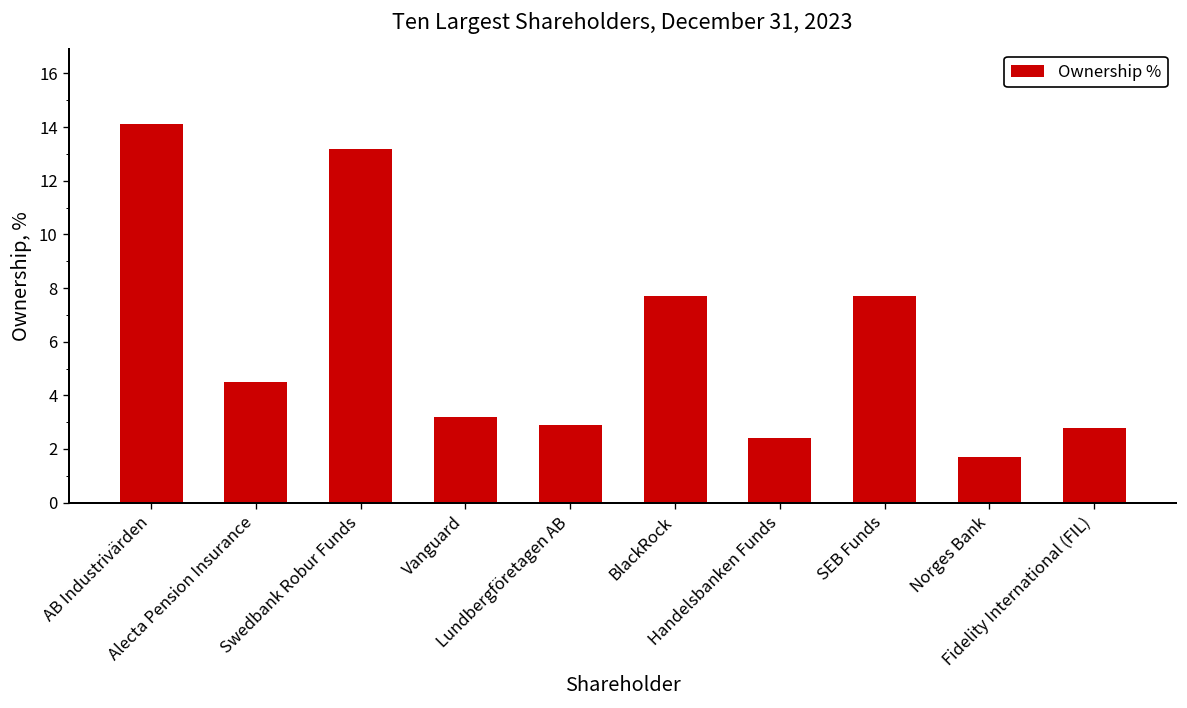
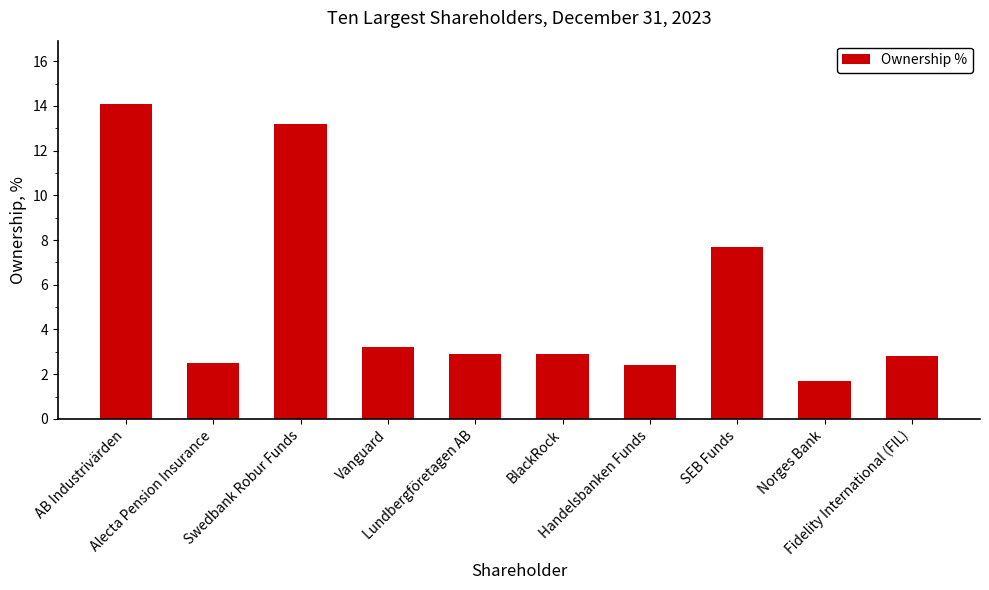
  {
    "AB Industrivärden": 14.1,
-   "Alecta Pension Insurance": 4.5,
+   "Alecta Pension Insurance": 2.5,
    "Swedbank Robur Funds": 13.2,
    "Vanguard": 3.2,
    "Lundbergföretagen AB": 2.9,
-   "BlackRock": 7.7,
+   "BlackRock": 2.9,
    "Handelsbanken Funds": 2.4,
    "SEB Funds": 7.7,
    "Norges Bank": 1.7,
    "Fidelity International (FIL)": 2.8
  }
